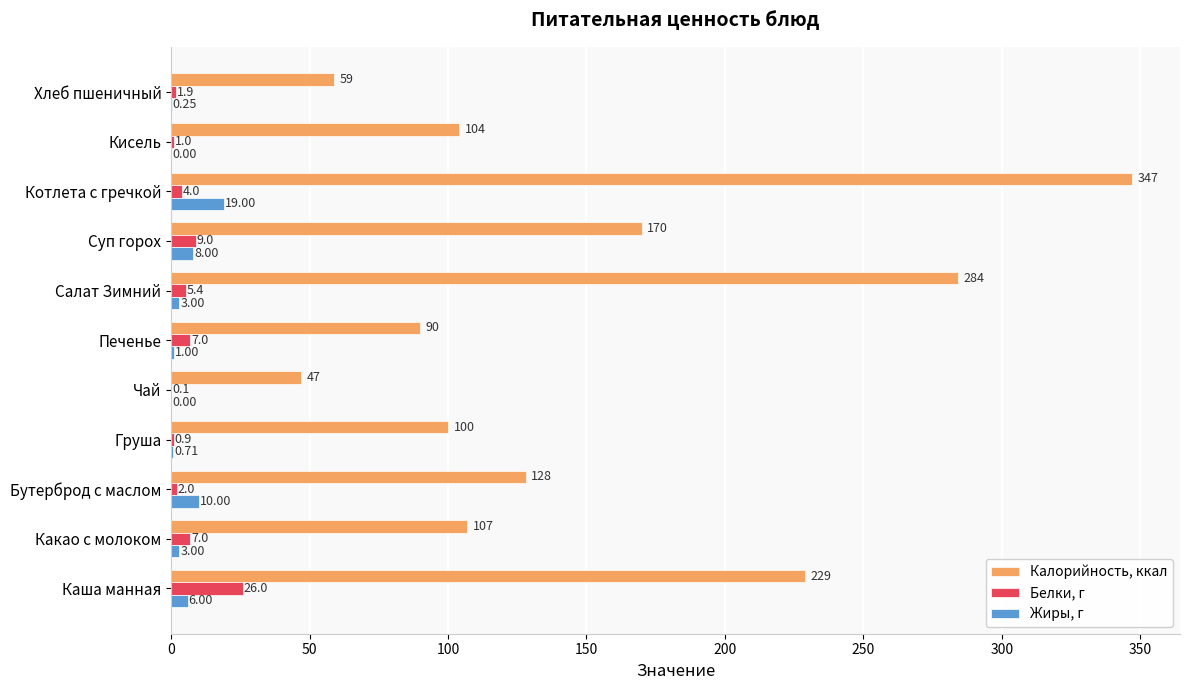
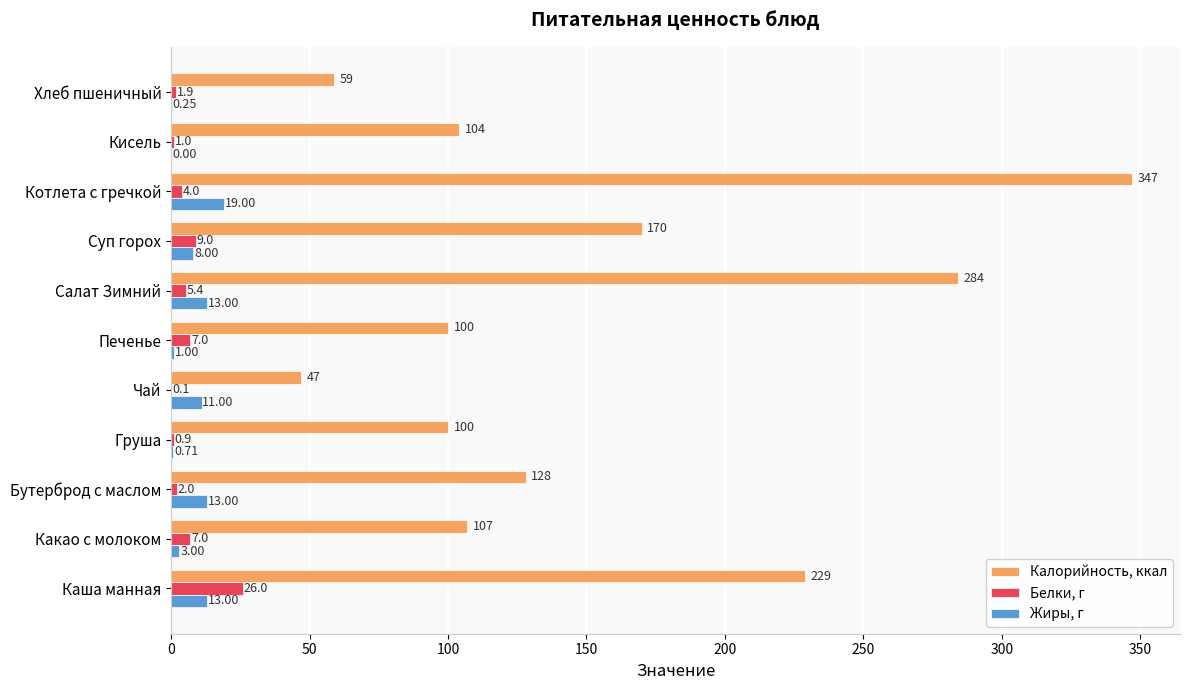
  {
    "Калорийность, ккал": {
      "Хлеб пшеничный": 59,
      "Кисель": 104,
      "Котлета с гречкой": 347,
      "Суп горох": 170,
      "Салат Зимний": 284,
-     "Печенье": 90,
+     "Печенье": 100,
      "Чай": 47,
      "Груша": 100,
      "Бутерброд с маслом": 128,
      "Какао с молоком": 107,
      "Каша манная": 229
    },
    "Белки, г": {
      "Хлеб пшеничный": 1.9,
      "Кисель": 1.0,
      "Котлета с гречкой": 4.0,
      "Суп горох": 9.0,
      "Салат Зимний": 5.4,
      "Печенье": 7.0,
      "Чай": 0.1,
      "Груша": 0.9,
      "Бутерброд с маслом": 2.0,
      "Какао с молоком": 7.0,
      "Каша манная": 26.0
    },
    "Жиры, г": {
      "Хлеб пшеничный": 0.25,
      "Кисель": 0.00,
      "Котлета с гречкой": 19.00,
      "Суп горох": 8.00,
-     "Салат Зимний": 3.00,
+     "Салат Зимний": 13.00,
      "Печенье": 1.00,
-     "Чай": 0.00,
+     "Чай": 11.00,
      "Груша": 0.71,
-     "Бутерброд с маслом": 10.00,
+     "Бутерброд с маслом": 13.00,
      "Какао с молоком": 3.00,
-     "Каша манная": 6.00
+     "Каша манная": 13.00
    }
  }
